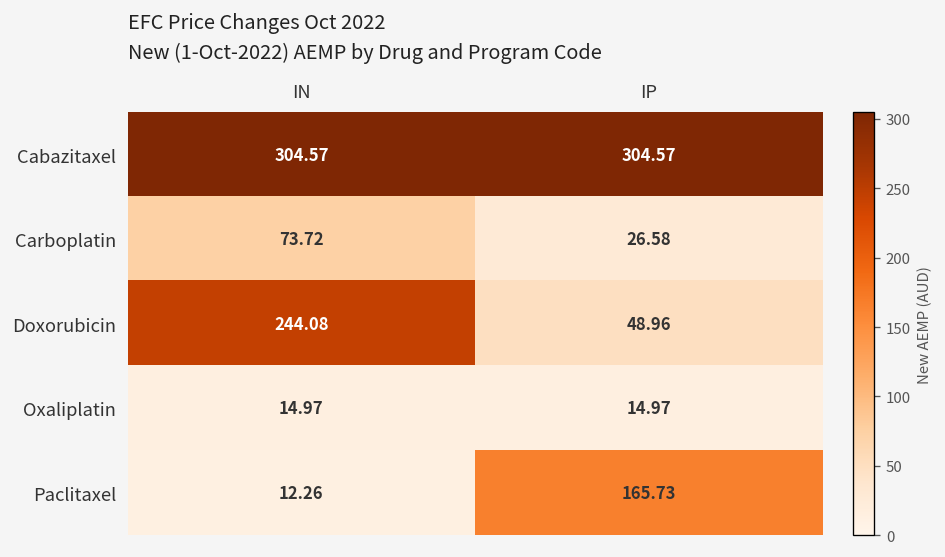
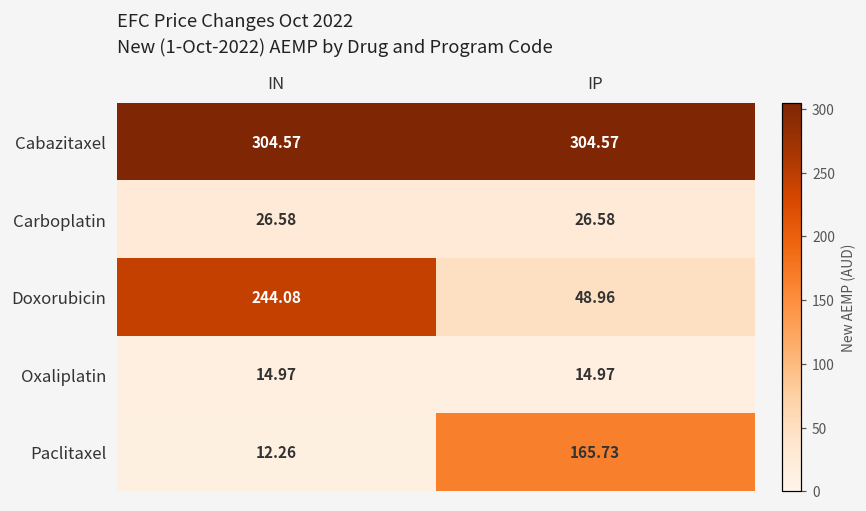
  {
    "Cabazitaxel": {
      "IN": 304.57,
      "IP": 304.57
    },
    "Carboplatin": {
-     "IN": 73.72,
+     "IN": 26.58,
      "IP": 26.58
    },
    "Doxorubicin": {
      "IN": 244.08,
      "IP": 48.96
    },
    "Oxaliplatin": {
      "IN": 14.97,
      "IP": 14.97
    },
    "Paclitaxel": {
      "IN": 12.26,
      "IP": 165.73
    }
  }
